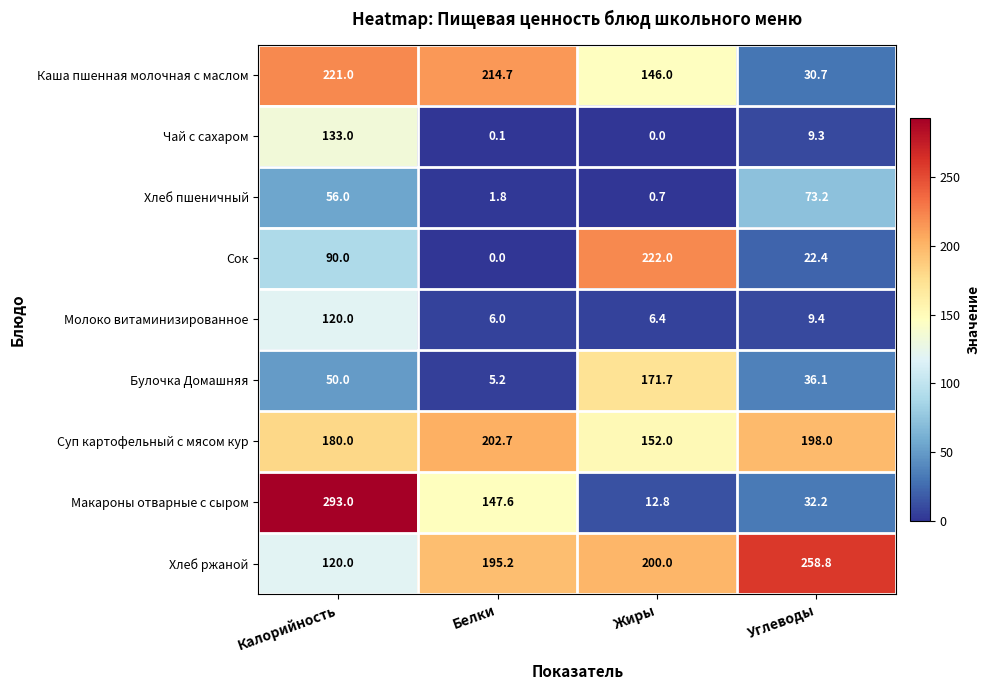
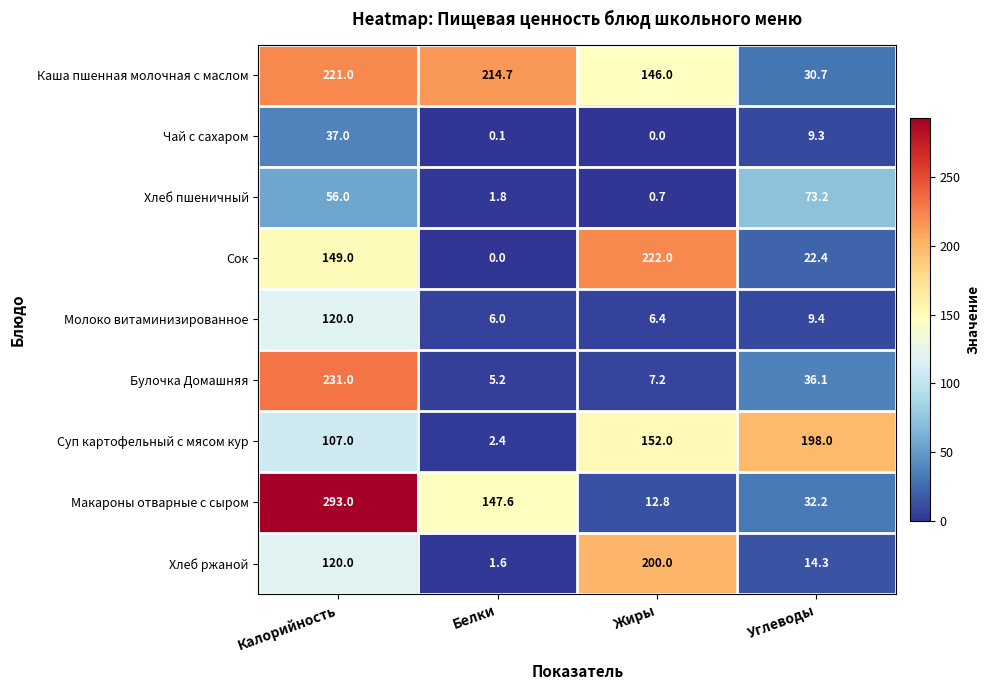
  {
    "Каша пшенная молочная с маслом": {
      "Калорийность": 221.0,
      "Белки": 214.7,
      "Жиры": 146.0,
      "Углеводы": 30.7
    },
    "Чай с сахаром": {
-     "Калорийность": 133.0,
+     "Калорийность": 37.0,
      "Белки": 0.1,
      "Жиры": 0.0,
      "Углеводы": 9.3
    },
    "Хлеб пшеничный": {
      "Калорийность": 56.0,
      "Белки": 1.8,
      "Жиры": 0.7,
      "Углеводы": 73.2
    },
    "Сок": {
-     "Калорийность": 90.0,
+     "Калорийность": 149.0,
      "Белки": 0.0,
      "Жиры": 222.0,
      "Углеводы": 22.4
    },
    "Молоко витаминизированное": {
      "Калорийность": 120.0,
      "Белки": 6.0,
      "Жиры": 6.4,
      "Углеводы": 9.4
    },
    "Булочка Домашняя": {
-     "Калорийность": 50.0,
+     "Калорийность": 231.0,
      "Белки": 5.2,
-     "Жиры": 171.7,
+     "Жиры": 7.2,
      "Углеводы": 36.1
    },
    "Суп картофельный с мясом кур": {
-     "Калорийность": 180.0,
-     "Белки": 202.7,
+     "Калорийность": 107.0,
+     "Белки": 2.4,
      "Жиры": 152.0,
      "Углеводы": 198.0
    },
    "Макароны отварные с сыром": {
      "Калорийность": 293.0,
      "Белки": 147.6,
      "Жиры": 12.8,
      "Углеводы": 32.2
    },
    "Хлеб ржаной": {
      "Калорийность": 120.0,
-     "Белки": 195.2,
+     "Белки": 1.6,
      "Жиры": 200.0,
-     "Углеводы": 258.8
+     "Углеводы": 14.3
    }
  }
